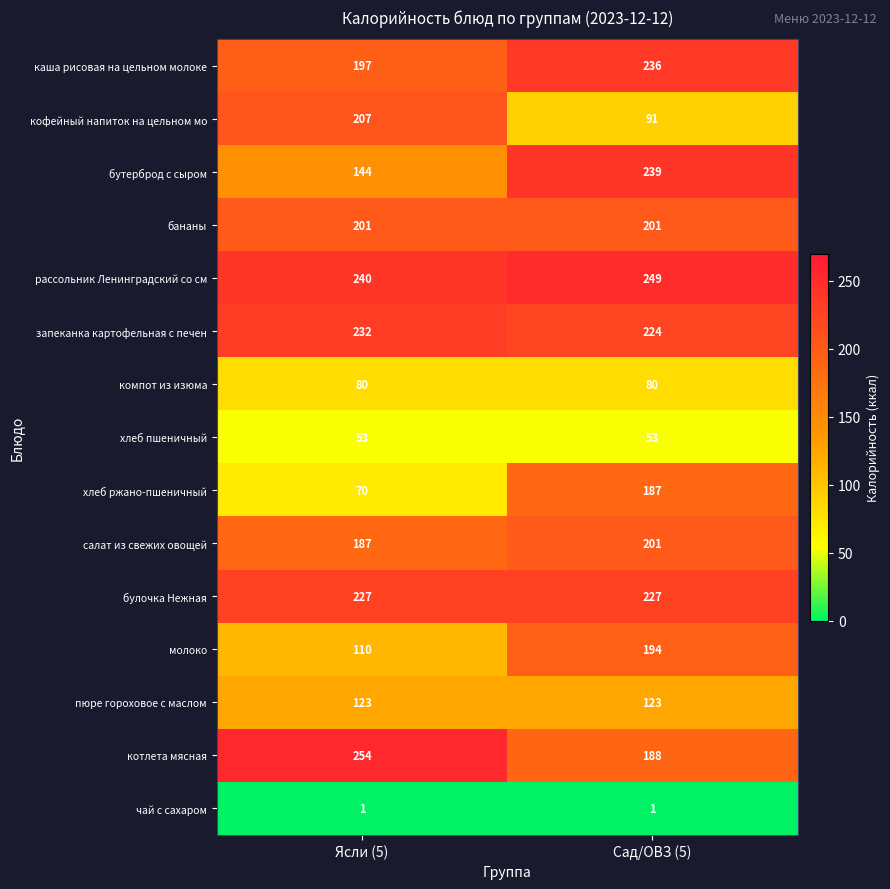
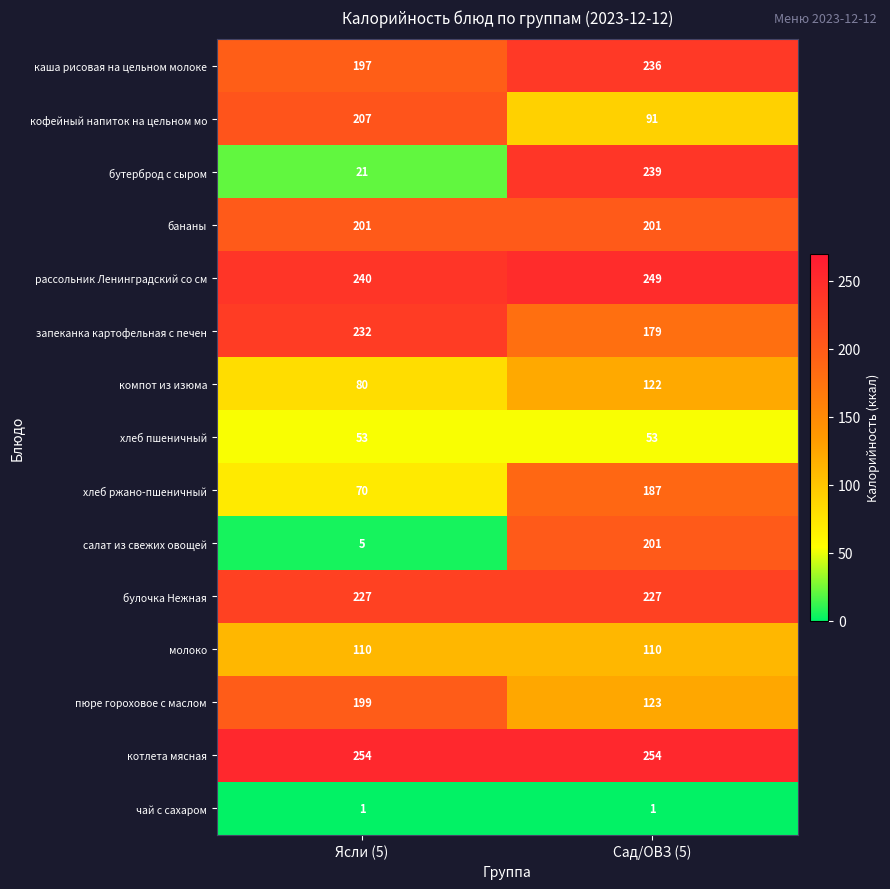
  {
    "каша рисовая на цельном молоке": {
      "Ясли (5)": 197,
      "Сад/ОВЗ (5)": 236
    },
    "кофейный напиток на цельном мо": {
      "Ясли (5)": 207,
      "Сад/ОВЗ (5)": 91
    },
    "бутерброд с сыром": {
-     "Ясли (5)": 144,
+     "Ясли (5)": 21,
      "Сад/ОВЗ (5)": 239
    },
    "бананы": {
      "Ясли (5)": 201,
      "Сад/ОВЗ (5)": 201
    },
    "рассольник Ленинградский со см": {
      "Ясли (5)": 240,
      "Сад/ОВЗ (5)": 249
    },
    "запеканка картофельная с печен": {
      "Ясли (5)": 232,
-     "Сад/ОВЗ (5)": 224
+     "Сад/ОВЗ (5)": 179
    },
    "компот из изюма": {
      "Ясли (5)": 80,
-     "Сад/ОВЗ (5)": 80
+     "Сад/ОВЗ (5)": 122
    },
    "хлеб пшеничный": {
      "Ясли (5)": 53,
      "Сад/ОВЗ (5)": 53
    },
    "хлеб ржано-пшеничный": {
      "Ясли (5)": 70,
      "Сад/ОВЗ (5)": 187
    },
    "салат из свежих овощей": {
-     "Ясли (5)": 187,
+     "Ясли (5)": 5,
      "Сад/ОВЗ (5)": 201
    },
    "булочка Нежная": {
      "Ясли (5)": 227,
      "Сад/ОВЗ (5)": 227
    },
    "молоко": {
      "Ясли (5)": 110,
-     "Сад/ОВЗ (5)": 194
+     "Сад/ОВЗ (5)": 110
    },
    "пюре гороховое с маслом": {
-     "Ясли (5)": 123,
+     "Ясли (5)": 199,
      "Сад/ОВЗ (5)": 123
    },
    "котлета мясная": {
      "Ясли (5)": 254,
-     "Сад/ОВЗ (5)": 188
+     "Сад/ОВЗ (5)": 254
    },
    "чай с сахаром": {
      "Ясли (5)": 1,
      "Сад/ОВЗ (5)": 1
    }
  }
